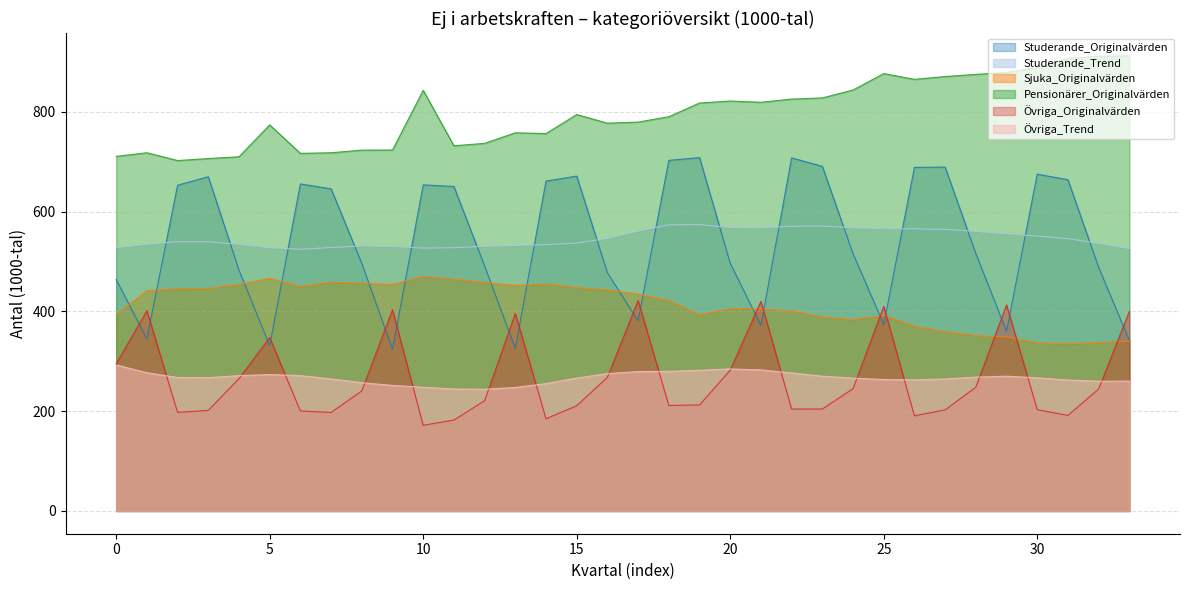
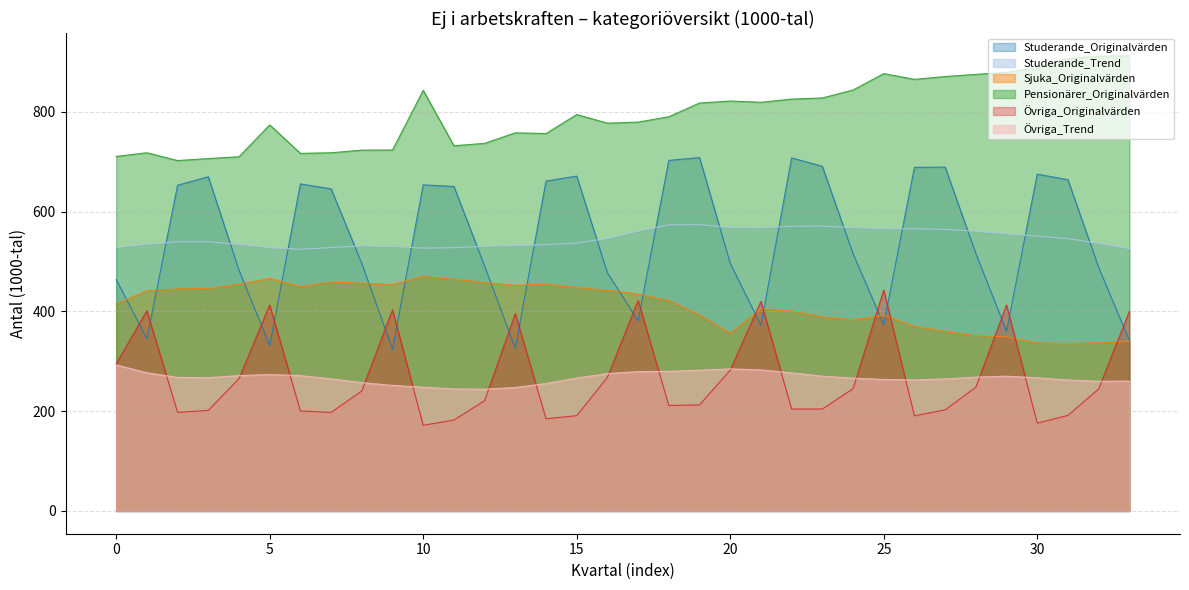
  {
    "Sjuka_Originalvärden": {
-     "0": 390,
+     "0": 420,
      "5": 470,
      "10": 470,
      "15": 450,
-     "20": 410,
+     "20": 360,
      "25": 390,
      "30": 340
    },
    "Pensionärer_Originalvärden": {
      "0": 710,
      "5": 770,
      "10": 840,
      "15": 790,
      "20": 820,
      "25": 880
    },
    "Övriga_Originalvärden": {
-     "5": 350,
+     "5": 410,
      "10": 170,
-     "15": 210,
-     "25": 410,
-     "30": 200
+     "15": 190,
+     "25": 440,
+     "30": 180
    },
    "Övriga_Trend": {
      "5": 270,
      "10": 250,
      "15": 270,
      "25": 260,
      "30": 270
    }
  }
